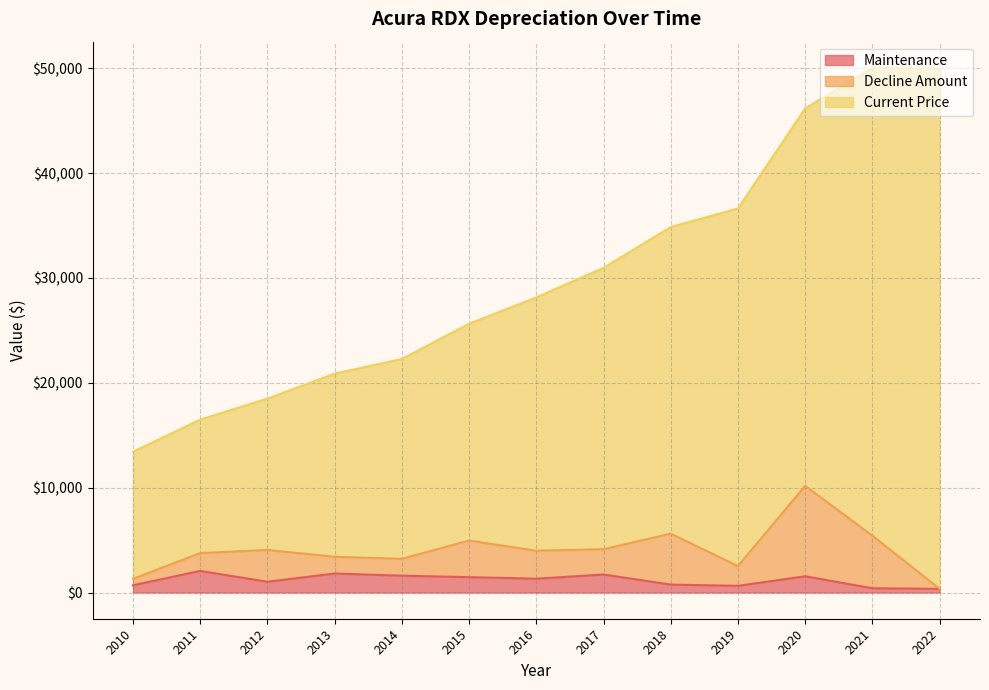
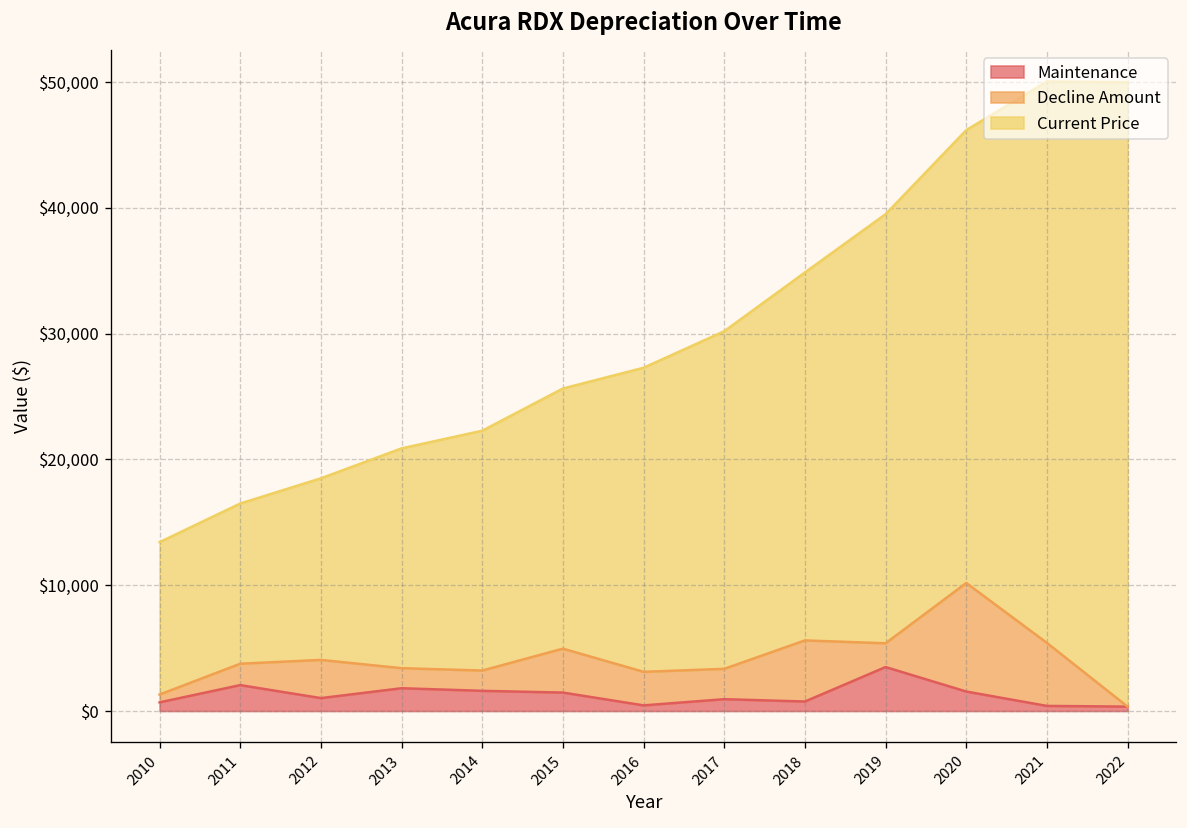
  {
    "Maintenance": {
      "2010": "$700",
      "2011": "$2,100",
      "2012": "$1,000",
      "2013": "$1,800",
      "2014": "$1,600",
      "2015": "$1,500",
-     "2016": "$1,300",
-     "2017": "$1,700",
+     "2016": "$400",
+     "2017": "$900",
      "2018": "$800",
-     "2019": "$600",
+     "2019": "$3,500",
      "2020": "$1,500",
      "2021": "$400"
    }
  }
